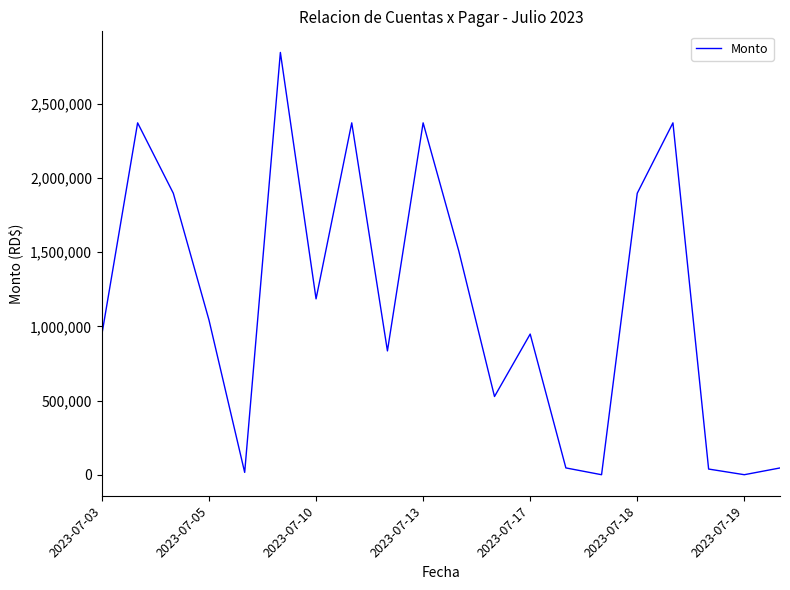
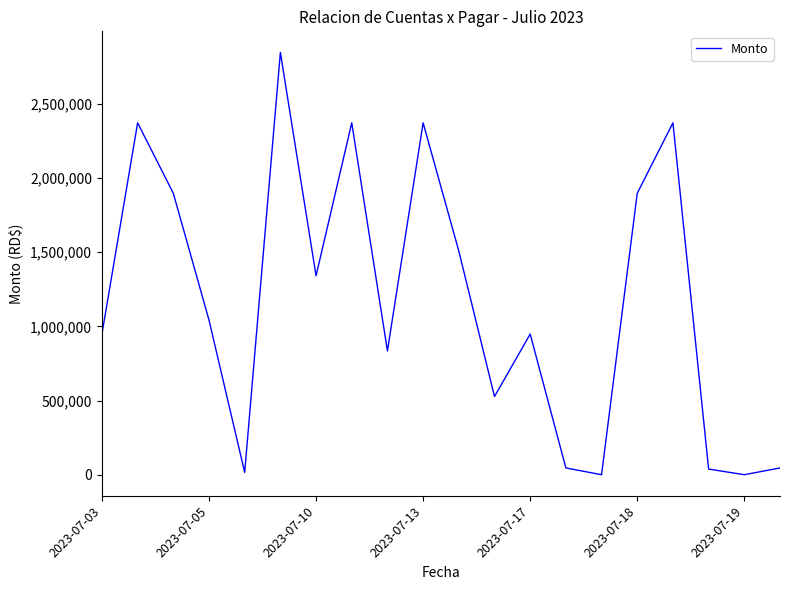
  {
    "2023-07-03": "950,000",
    "2023-07-05": "1,040,000",
-   "2023-07-10": "1,190,000",
+   "2023-07-10": "1,340,000",
    "2023-07-13": "2,370,000"
  }
